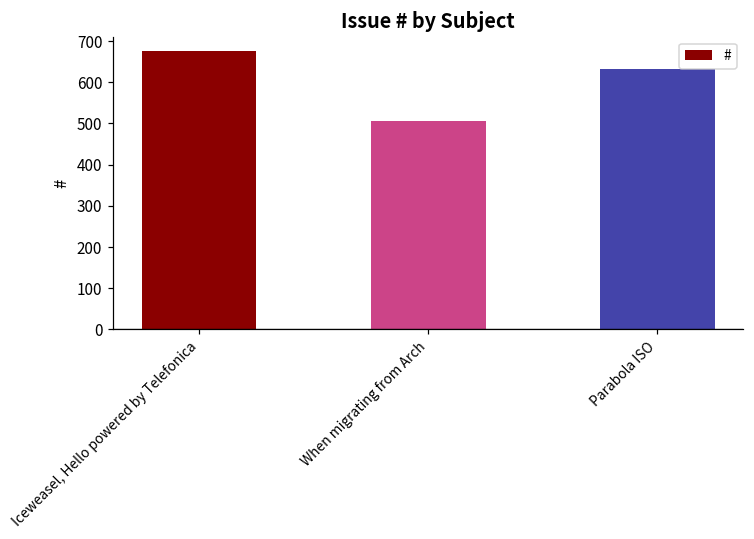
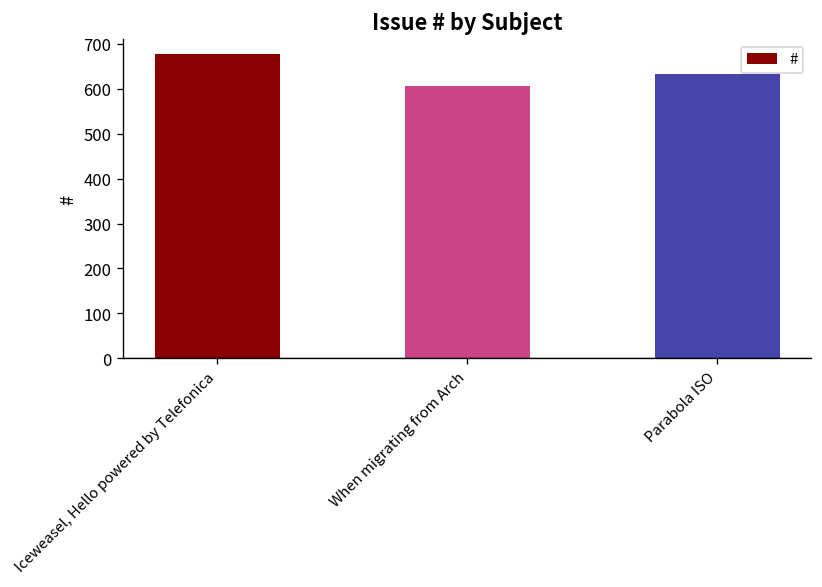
  {
    "Iceweasel, Hello powered by Telefonica": 680,
-   "When migrating from Arch": 510,
+   "When migrating from Arch": 610,
    "Parabola ISO": 630
  }
